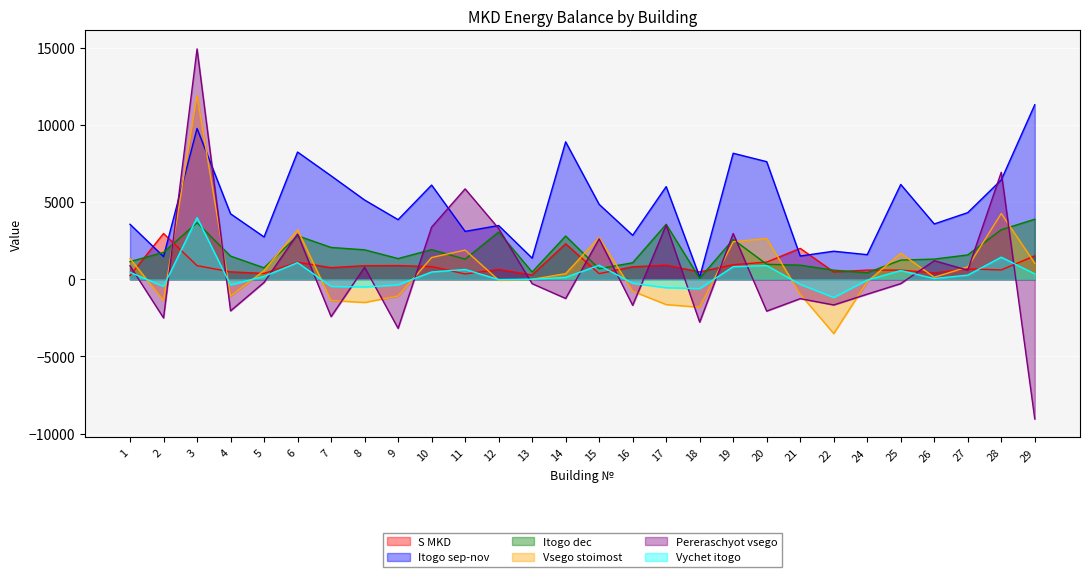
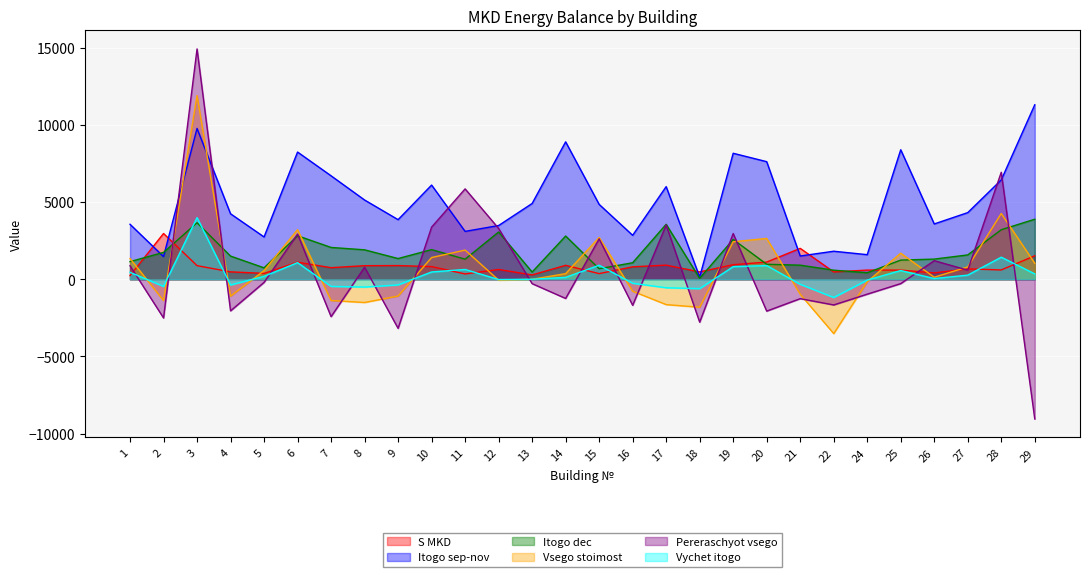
  {
    "S MKD": {
      "1": 200,
      "2": 3000,
      "3": 900,
      "4": 500,
      "5": 400,
      "7": 700,
      "9": 900,
      "10": 800,
      "11": 300,
      "12": 600,
      "13": 300,
-     "14": 2300,
+     "14": 900,
      "15": 400,
      "16": 800,
      "17": 900,
      "18": 500,
      "21": 2000,
      "24": 600,
      "26": 400,
      "28": 600,
      "29": 1500
    },
    "Itogo sep-nov": {
      "1": 3600,
      "2": 1500,
      "3": 9800,
      "4": 4200,
      "5": 2700,
      "6": 8200,
      "7": 6700,
      "8": 5100,
      "9": 3900,
      "10": 6100,
      "11": 3100,
      "12": 3500,
-     "13": 1400,
+     "13": 4900,
      "14": 8900,
      "15": 4800,
      "16": 2800,
      "17": 6000,
      "19": 8200,
      "20": 7600,
      "21": 1500,
      "22": 1800,
      "24": 1600,
-     "25": 6100,
+     "25": 8400,
      "26": 3600,
      "27": 4300,
      "28": 6400,
      "29": 11300
    },
    "Itogo dec": {
      "1": 1100,
      "2": 1700,
      "3": 3700,
      "4": 1500,
      "5": 700,
      "7": 2100,
      "8": 1900,
      "9": 1300,
      "10": 1900,
      "11": 1300,
      "12": 3100,
      "13": 500,
      "14": 2800,
      "15": 700,
      "16": 1100,
      "21": 900,
      "24": 400,
      "25": 1200,
      "27": 1600,
      "28": 3200,
      "29": 3900
    }
  }
